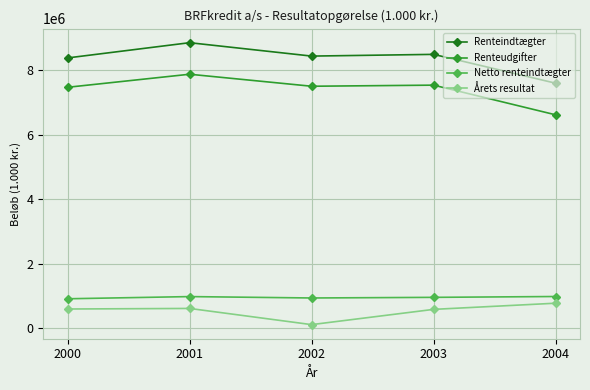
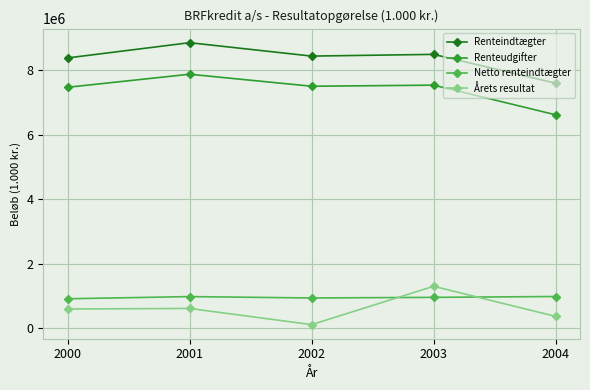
  {
    "Årets resultat": {
      "2000": 600000,
      "2001": 600000,
      "2002": 100000,
-     "2003": 600000,
-     "2004": 800000
+     "2003": 1300000,
+     "2004": 400000
    }
  }
